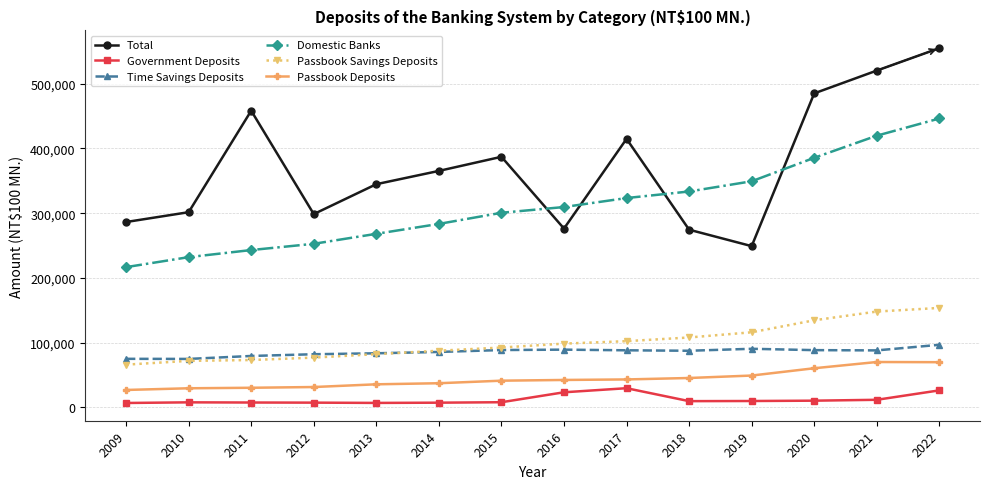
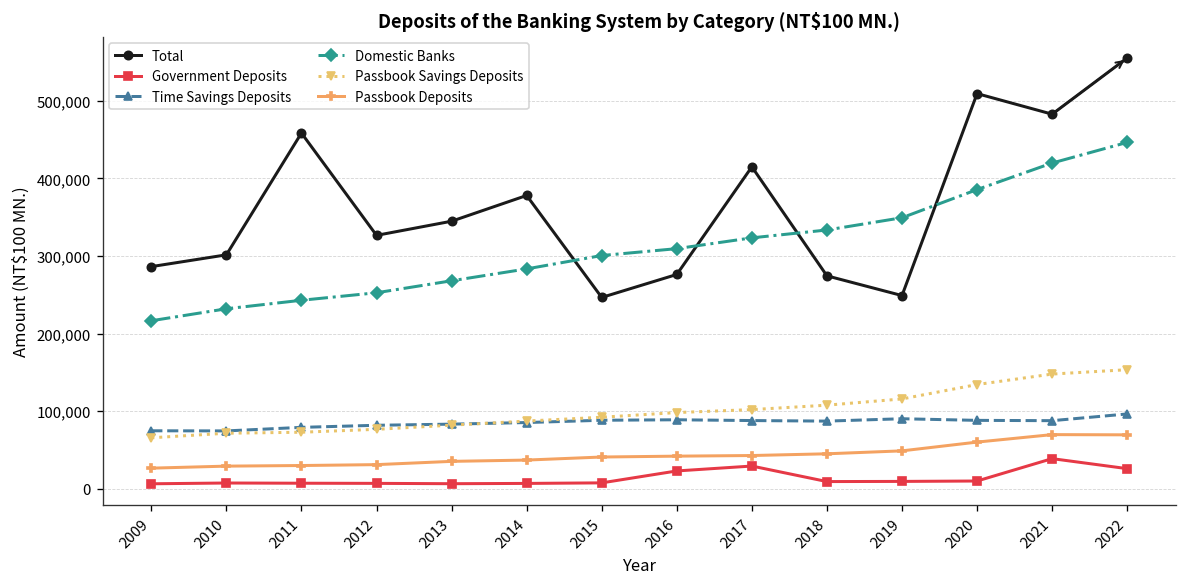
  {
    "Total": {
      "2009": "290,000",
      "2010": "300,000",
      "2011": "460,000",
-     "2012": "300,000",
+     "2012": "330,000",
      "2013": "340,000",
-     "2014": "370,000",
-     "2015": "390,000",
+     "2014": "380,000",
+     "2015": "250,000",
      "2016": "280,000",
      "2017": "410,000",
      "2018": "270,000",
      "2019": "250,000",
-     "2020": "490,000",
-     "2021": "520,000",
+     "2020": "510,000",
+     "2021": "480,000",
      "2022": "560,000"
    },
    "Government Deposits": {
      "2009": "10,000",
      "2010": "10,000",
      "2011": "10,000",
      "2012": "10,000",
      "2013": "10,000",
      "2014": "10,000",
      "2015": "10,000",
      "2016": "20,000",
      "2017": "30,000",
      "2018": "10,000",
      "2019": "10,000",
      "2020": "10,000",
-     "2021": "10,000",
+     "2021": "40,000",
      "2022": "30,000"
    }
  }
